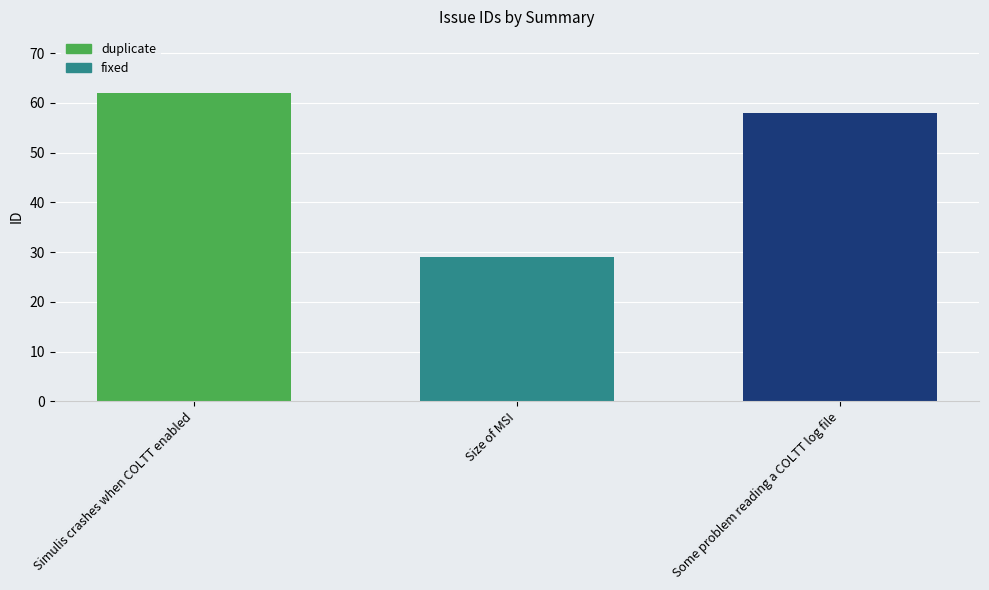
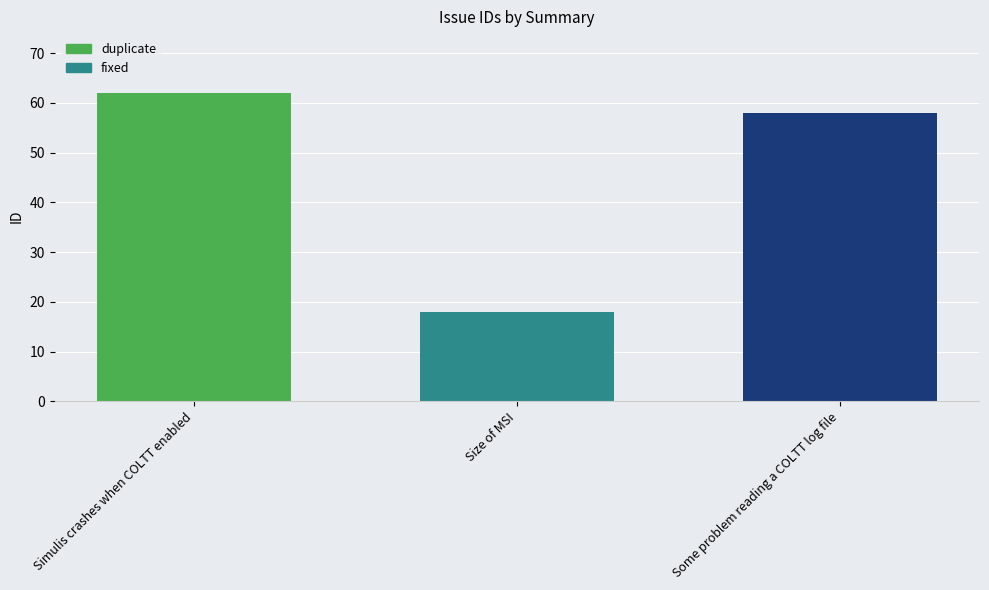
  {
    "Simulis crashes when COLTT enabled": 62,
-   "Size of MSI": 29,
+   "Size of MSI": 18,
    "Some problem reading a COLTT log file": 58
  }
